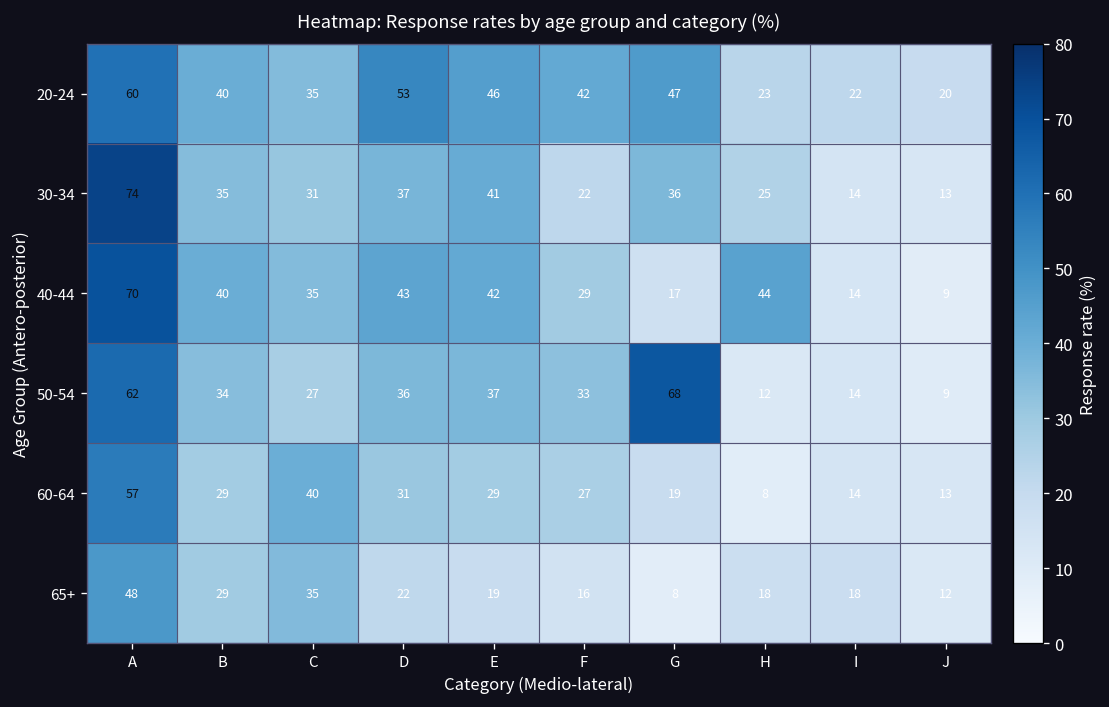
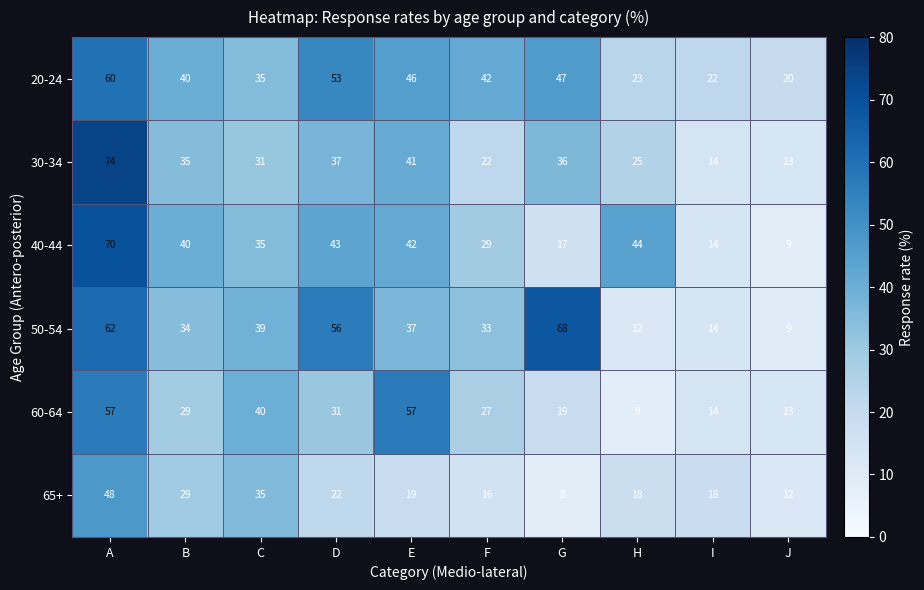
  {
    "20-24": {
      "A": 60,
      "B": 40,
      "C": 35,
      "D": 53,
      "E": 46,
      "F": 42,
      "G": 47,
      "H": 23,
      "I": 22,
      "J": 20
    },
    "30-34": {
      "A": 74,
      "B": 35,
      "C": 31,
      "D": 37,
      "E": 41,
      "F": 22,
      "G": 36,
      "H": 25
    },
    "40-44": {
      "A": 70,
      "B": 40,
      "C": 35,
      "D": 43,
      "E": 42,
      "F": 29,
      "G": 17,
      "H": 44
    },
    "50-54": {
      "A": 62,
      "B": 34,
-     "C": 27,
-     "D": 36,
+     "C": 39,
+     "D": 56,
      "E": 37,
      "F": 33,
      "G": 68
    },
    "60-64": {
      "A": 57,
      "B": 29,
      "C": 40,
      "D": 31,
-     "E": 29,
+     "E": 57,
      "F": 27,
      "G": 19
    },
    "65+": {
      "A": 48,
      "B": 29,
      "C": 35,
      "D": 22,
      "E": 19,
      "H": 18,
      "I": 18
    }
  }
